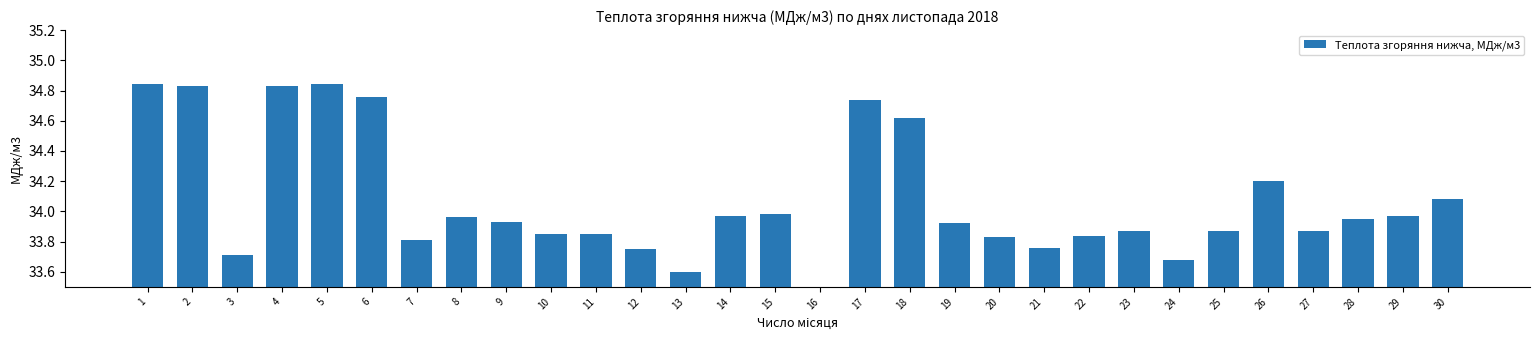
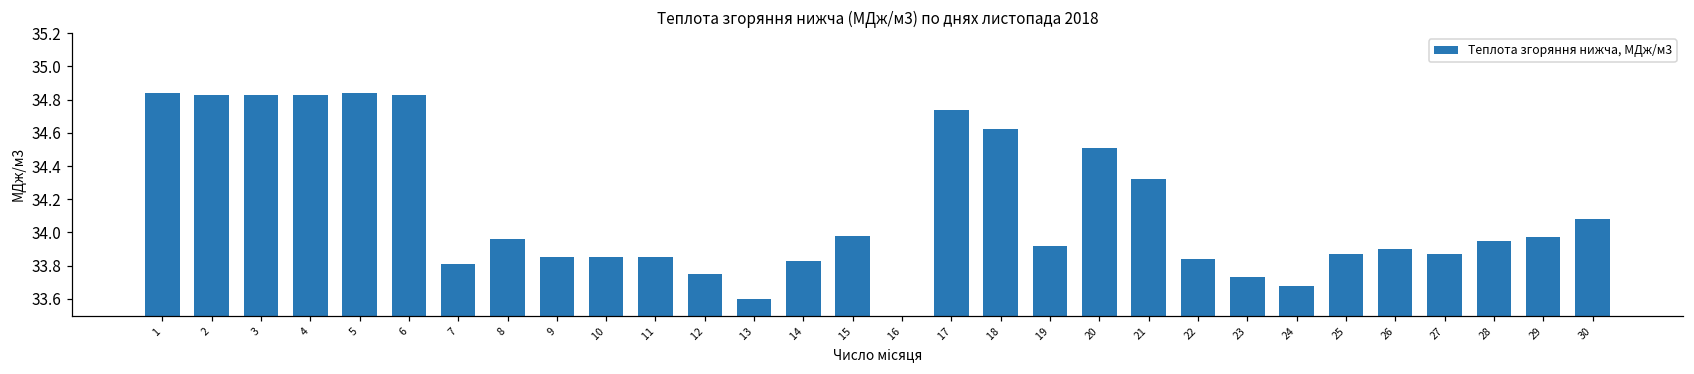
  {
    "1": 34.84,
    "2": 34.83,
-   "3": 33.71,
+   "3": 34.83,
    "4": 34.83,
    "5": 34.84,
-   "6": 34.76,
+   "6": 34.83,
    "7": 33.81,
    "8": 33.96,
-   "9": 33.93,
+   "9": 33.85,
    "10": 33.85,
    "11": 33.85,
    "12": 33.75,
    "13": 33.60,
-   "14": 33.97,
+   "14": 33.83,
    "15": 33.98,
    "17": 34.74,
    "18": 34.62,
    "19": 33.92,
-   "20": 33.83,
-   "21": 33.76,
+   "20": 34.51,
+   "21": 34.32,
    "22": 33.84,
-   "23": 33.87,
+   "23": 33.73,
    "24": 33.68,
    "25": 33.87,
-   "26": 34.2,
+   "26": 33.9,
    "27": 33.87,
    "28": 33.95,
    "29": 33.97,
    "30": 34.08
  }
